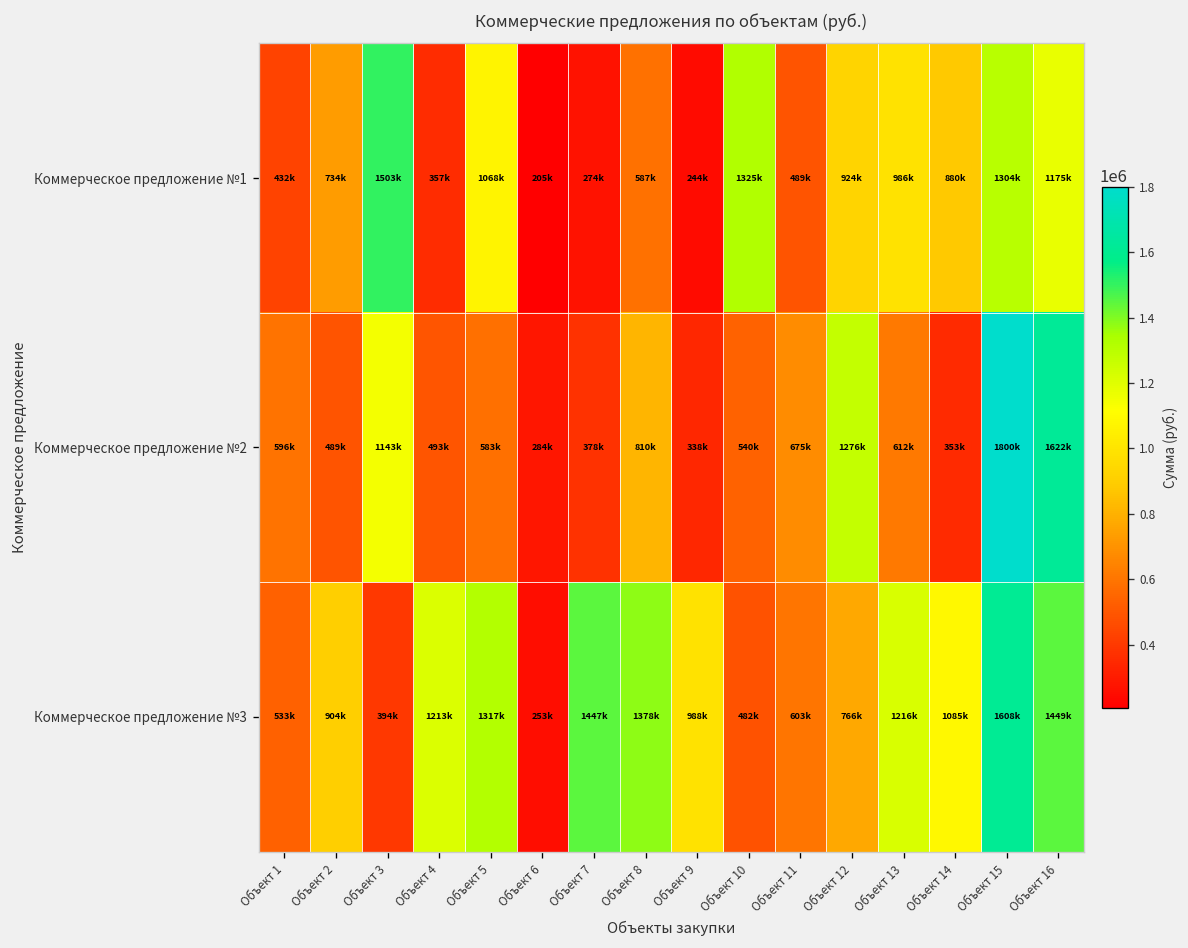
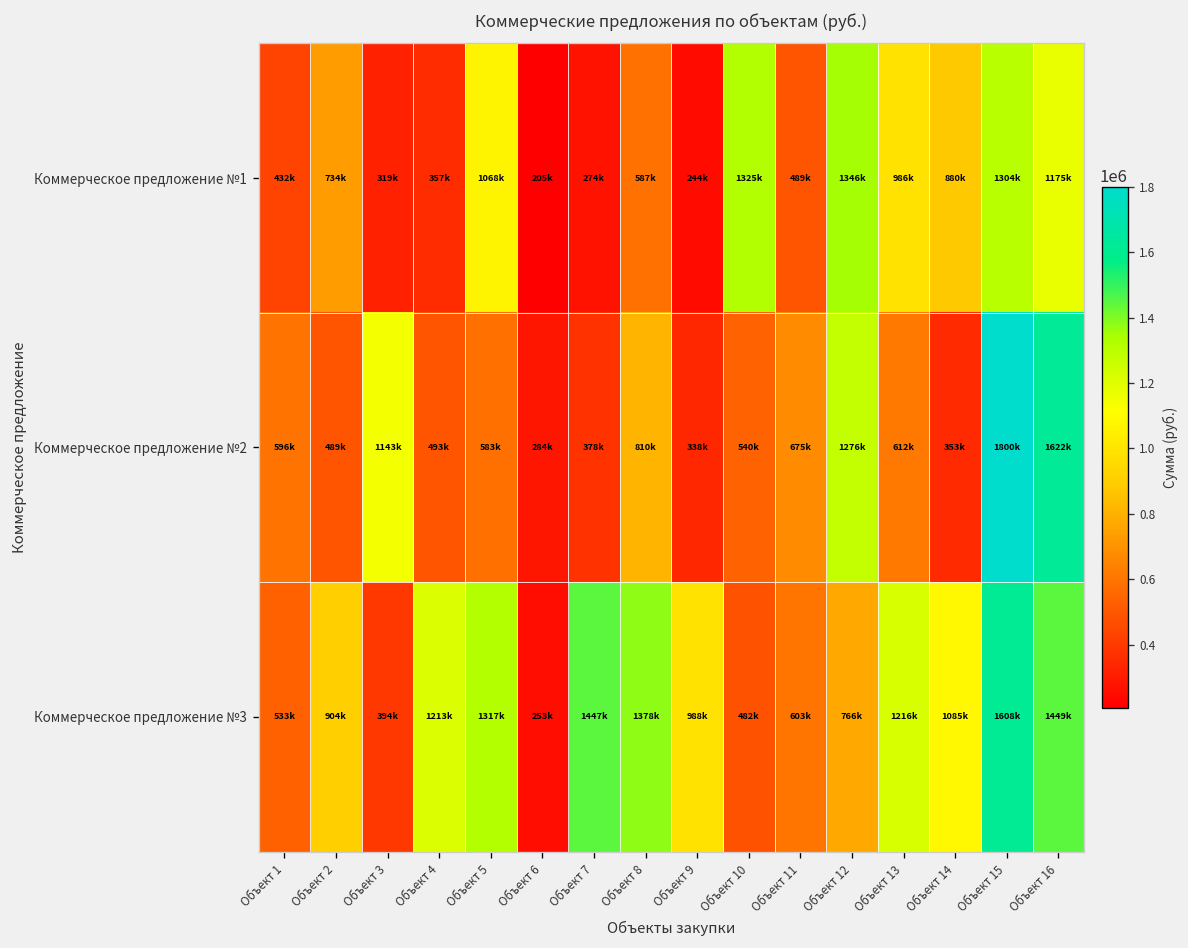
  {
    "Коммерческое предложение №1": {
      "Объект 1": "432k",
      "Объект 2": "734k",
-     "Объект 3": "1503k",
+     "Объект 3": "319k",
      "Объект 4": "357k",
      "Объект 5": "1068k",
      "Объект 6": "205k",
      "Объект 7": "274k",
      "Объект 8": "587k",
      "Объект 9": "244k",
      "Объект 10": "1325k",
      "Объект 11": "489k",
-     "Объект 12": "924k",
+     "Объект 12": "1346k",
      "Объект 13": "986k",
      "Объект 14": "880k",
      "Объект 15": "1304k",
      "Объект 16": "1175k"
    },
    "Коммерческое предложение №2": {
      "Объект 1": "596k",
      "Объект 2": "489k",
      "Объект 3": "1143k",
      "Объект 4": "493k",
      "Объект 5": "583k",
      "Объект 6": "284k",
      "Объект 7": "378k",
      "Объект 8": "810k",
      "Объект 9": "338k",
      "Объект 10": "540k",
      "Объект 11": "675k",
      "Объект 12": "1276k",
      "Объект 13": "612k",
      "Объект 14": "353k",
      "Объект 15": "1800k",
      "Объект 16": "1622k"
    },
    "Коммерческое предложение №3": {
      "Объект 1": "533k",
      "Объект 2": "904k",
      "Объект 3": "394k",
      "Объект 4": "1213k",
      "Объект 5": "1317k",
      "Объект 6": "253k",
      "Объект 7": "1447k",
      "Объект 8": "1378k",
      "Объект 9": "988k",
      "Объект 10": "482k",
      "Объект 11": "603k",
      "Объект 12": "766k",
      "Объект 13": "1216k",
      "Объект 14": "1085k",
      "Объект 15": "1608k",
      "Объект 16": "1449k"
    }
  }
